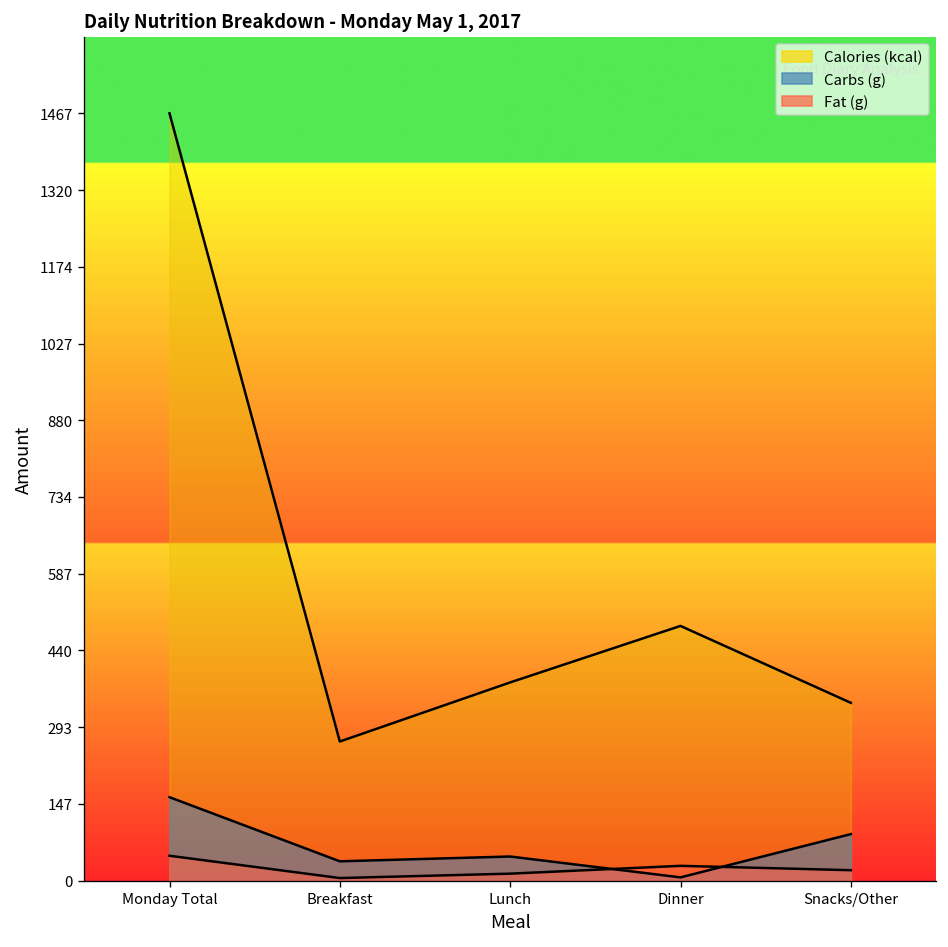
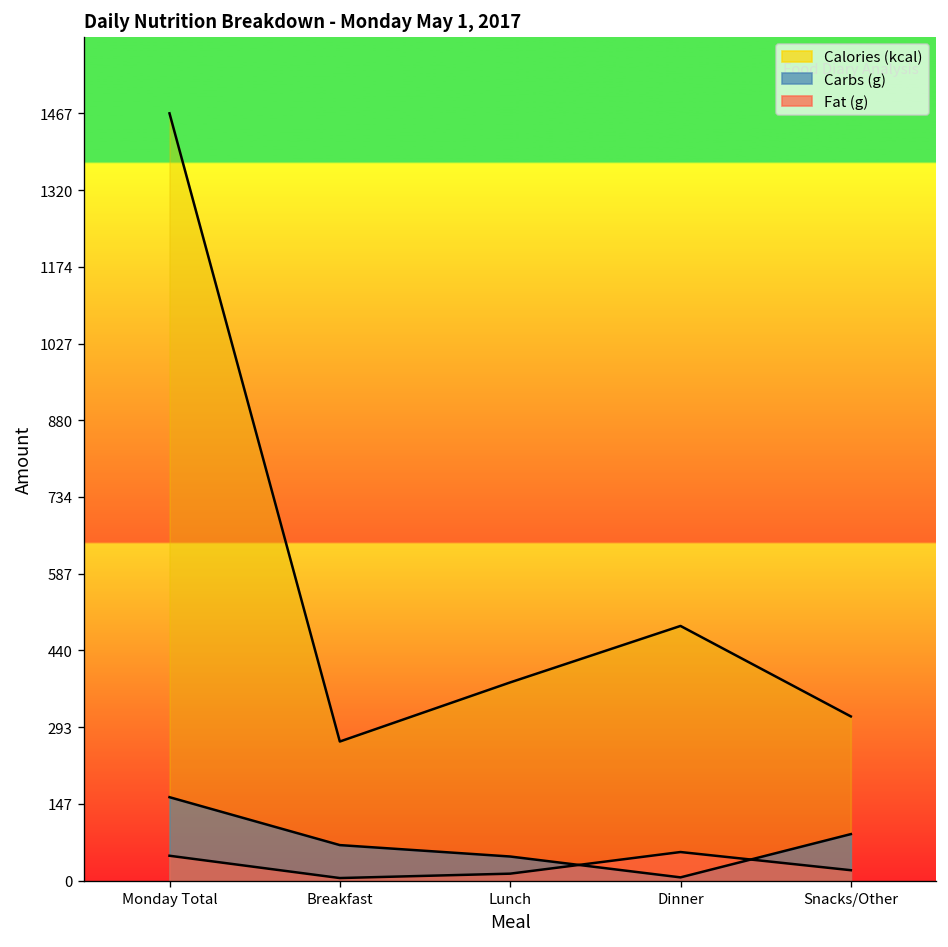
  {
    "Calories (kcal)": {
      "Monday Total": 1470,
      "Breakfast": 270,
      "Lunch": 380,
      "Dinner": 490,
-     "Snacks/Other": 340
+     "Snacks/Other": 310
    },
    "Fat (g)": {
      "Monday Total": 50,
      "Breakfast": 10,
      "Lunch": 10,
-     "Dinner": 30,
+     "Dinner": 50,
      "Snacks/Other": 20
    },
    "Carbs (g)": {
      "Monday Total": 160,
-     "Breakfast": 40,
+     "Breakfast": 70,
      "Lunch": 50,
      "Dinner": 10,
      "Snacks/Other": 90
    }
  }
